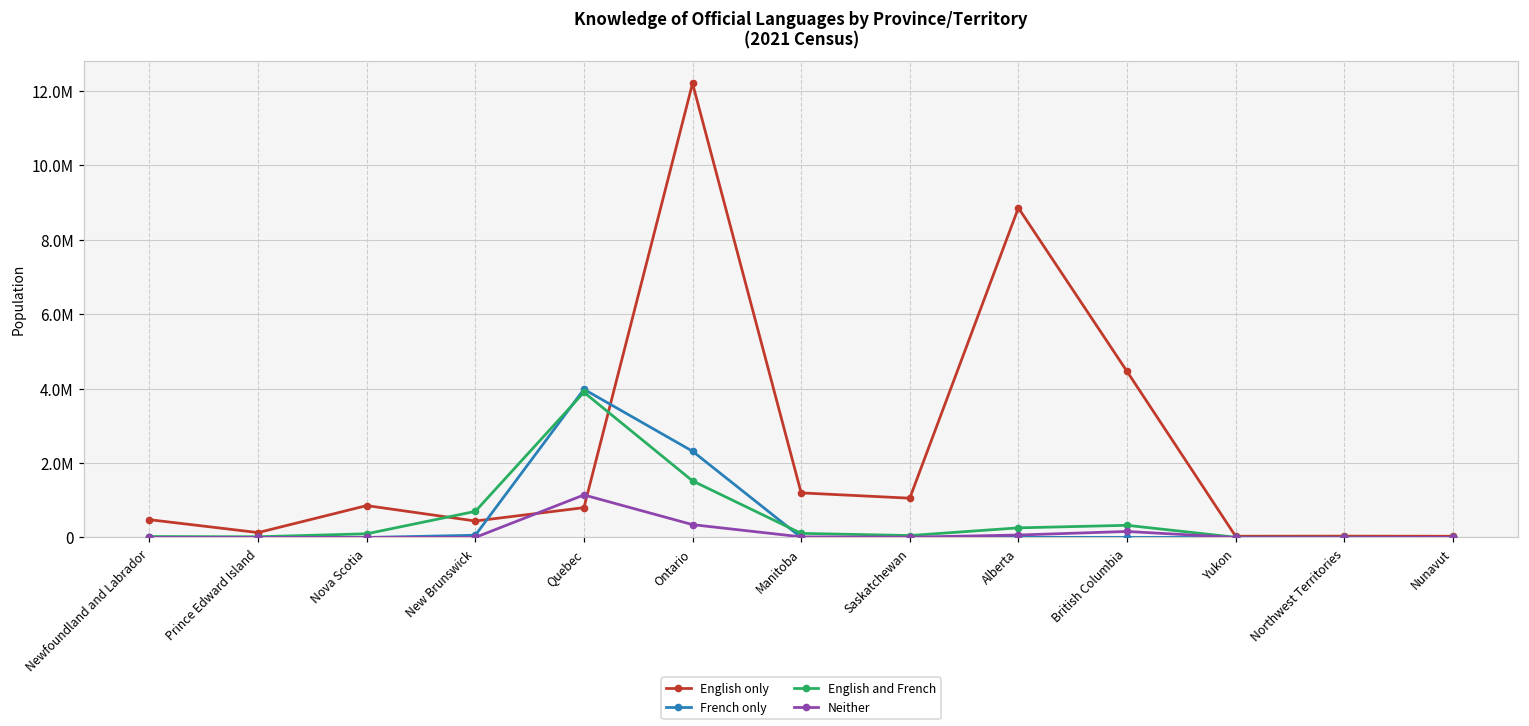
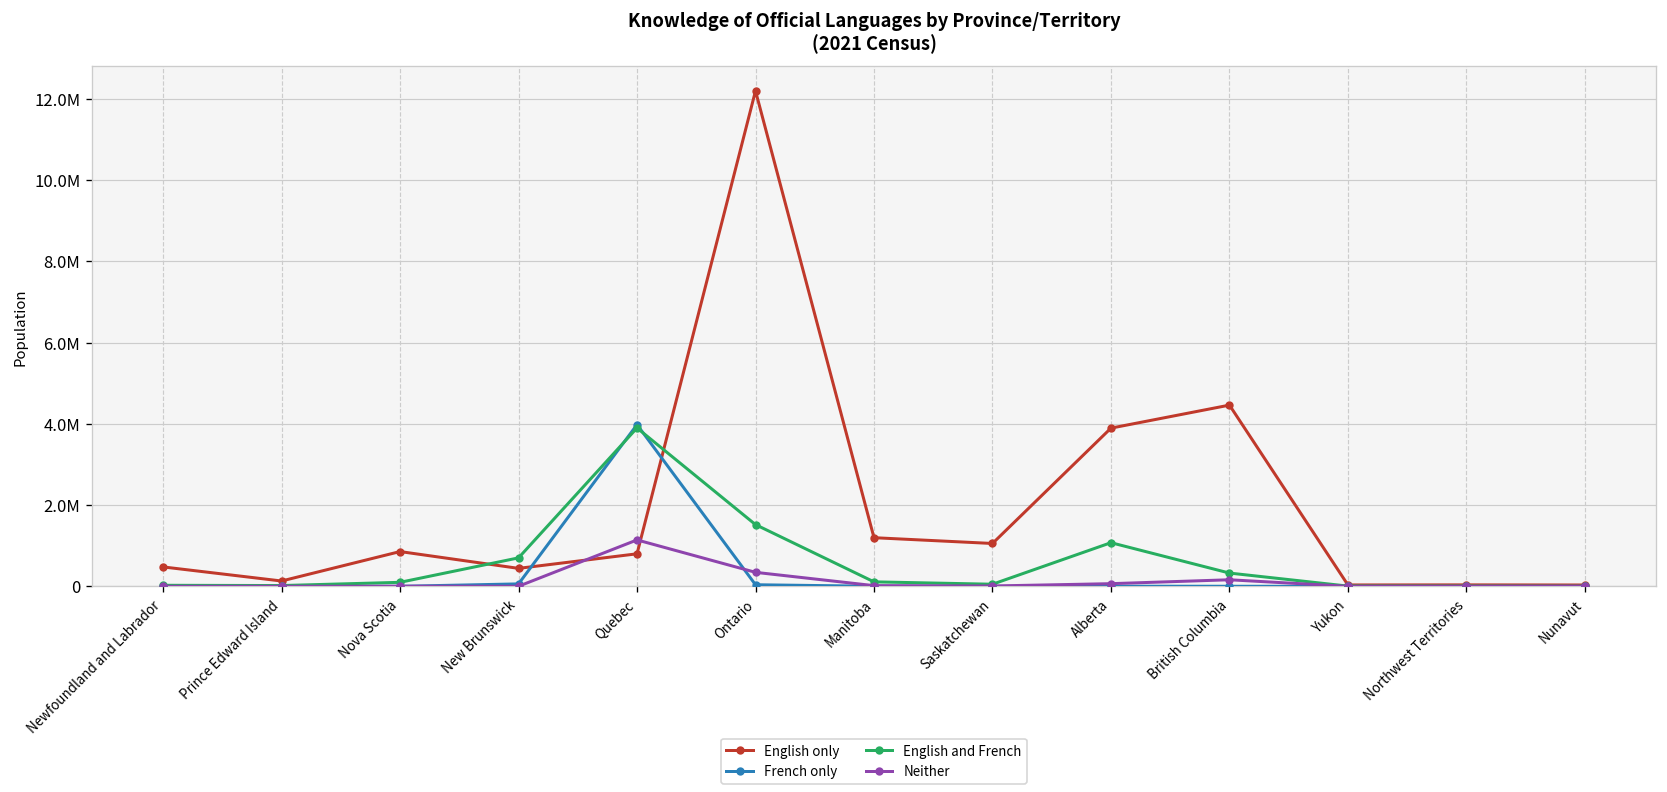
  {
    "English only": {
      "Newfoundland and Labrador": 500000,
      "Prince Edward Island": 100000,
      "Nova Scotia": 900000,
      "New Brunswick": 400000,
      "Quebec": 800000,
      "Ontario": 12200000,
      "Manitoba": 1200000,
      "Saskatchewan": 1100000,
-     "Alberta": 8900000,
+     "Alberta": 3900000,
      "British Columbia": 4500000
    },
    "French only": {
      "Quebec": 4000000,
-     "Ontario": 2300000,
+     "Ontario": 0,
      "British Columbia": 0
    },
    "English and French": {
      "Nova Scotia": 100000,
      "New Brunswick": 700000,
      "Quebec": 3900000,
      "Ontario": 1500000,
      "Manitoba": 100000,
-     "Alberta": 300000,
+     "Alberta": 1100000,
      "British Columbia": 300000
    },
    "Neither": {
      "Quebec": 1100000,
      "Ontario": 300000,
      "British Columbia": 200000
    }
  }
